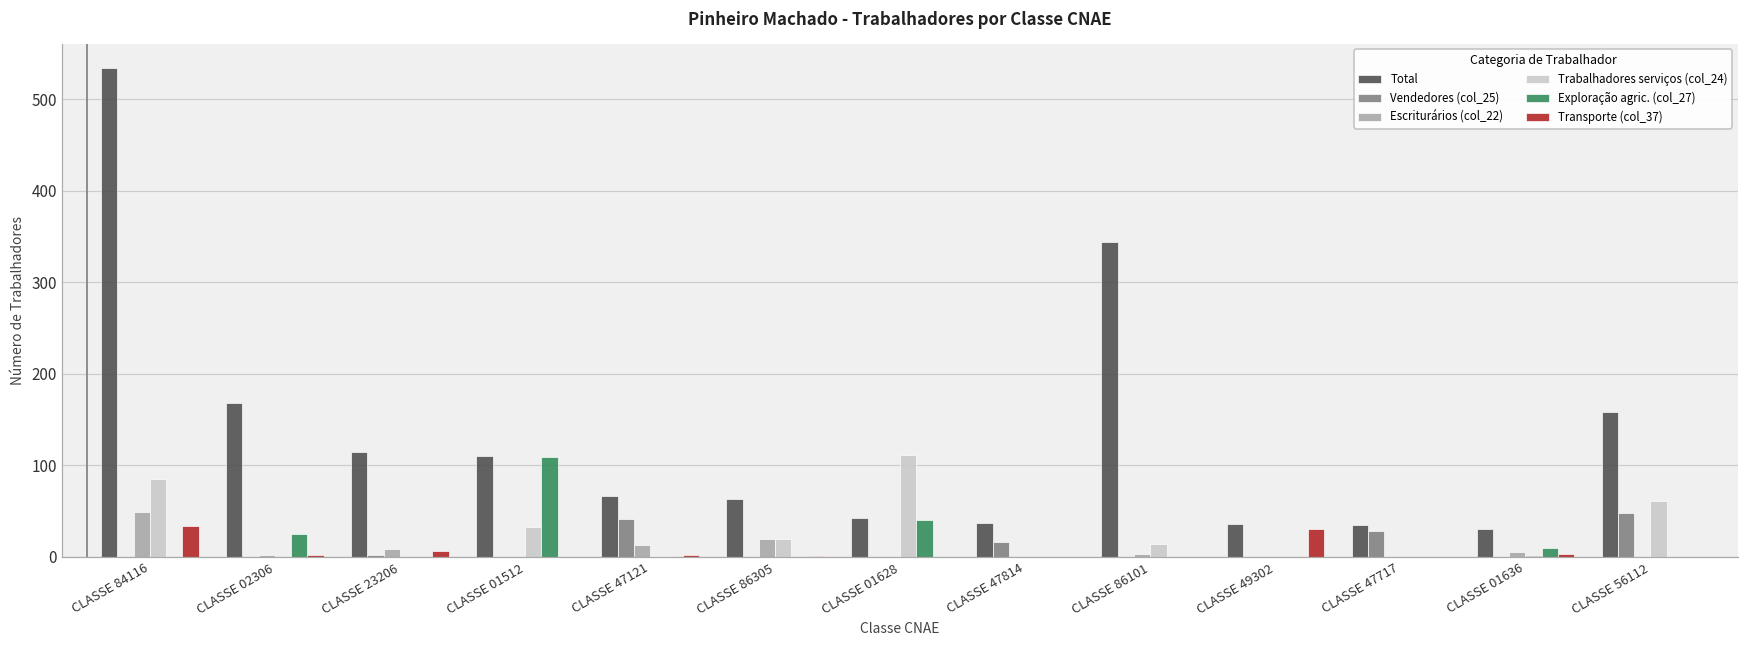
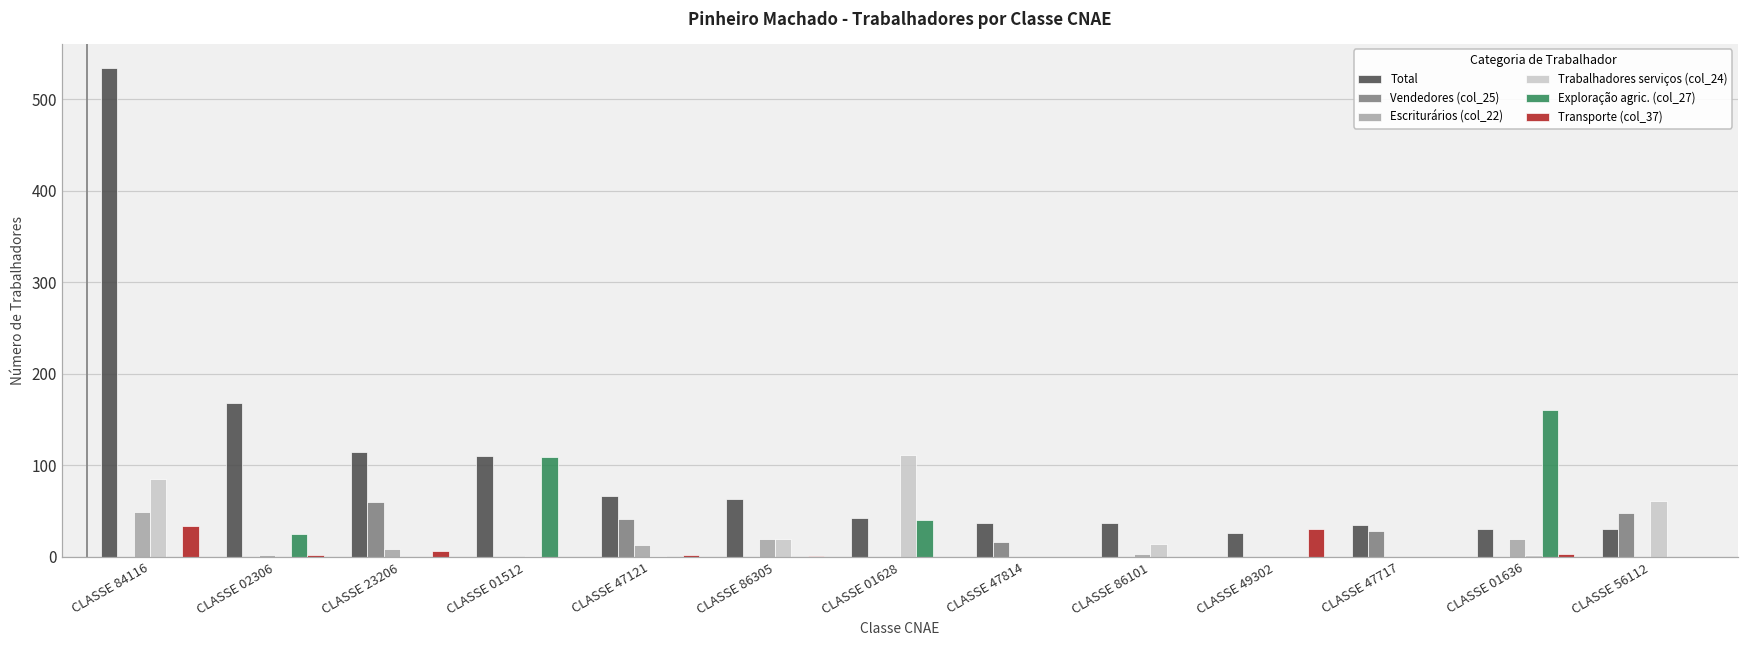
  {
    "Total": {
      "CLASSE 84116": 530,
      "CLASSE 02306": 170,
      "CLASSE 23206": 120,
      "CLASSE 01512": 110,
      "CLASSE 47121": 70,
      "CLASSE 86305": 60,
      "CLASSE 01628": 40,
      "CLASSE 47814": 40,
-     "CLASSE 86101": 340,
-     "CLASSE 49302": 40,
+     "CLASSE 86101": 40,
+     "CLASSE 49302": 30,
      "CLASSE 47717": 40,
      "CLASSE 01636": 30,
-     "CLASSE 56112": 160
+     "CLASSE 56112": 30
    },
    "Vendedores (col_25)": {
      "CLASSE 84116": 0,
      "CLASSE 02306": 0,
-     "CLASSE 23206": 0,
+     "CLASSE 23206": 60,
      "CLASSE 01512": 0,
      "CLASSE 47121": 40,
      "CLASSE 86305": 0,
      "CLASSE 01628": 0,
      "CLASSE 47814": 20,
      "CLASSE 86101": 0,
      "CLASSE 49302": 0,
      "CLASSE 47717": 30,
      "CLASSE 01636": 0,
      "CLASSE 56112": 50
    },
    "Escriturários (col_22)": {
      "CLASSE 84116": 50,
      "CLASSE 23206": 10,
      "CLASSE 01512": 0,
      "CLASSE 47121": 10,
      "CLASSE 86305": 20,
      "CLASSE 01628": 0,
      "CLASSE 47814": 0,
      "CLASSE 49302": 0,
      "CLASSE 47717": 0,
-     "CLASSE 01636": 10,
+     "CLASSE 01636": 20,
      "CLASSE 56112": 0
    },
    "Trabalhadores serviços (col_24)": {
      "CLASSE 84116": 90,
      "CLASSE 02306": 0,
      "CLASSE 23206": 0,
-     "CLASSE 01512": 30,
+     "CLASSE 01512": 0,
      "CLASSE 86305": 20,
      "CLASSE 01628": 110,
      "CLASSE 47814": 0,
      "CLASSE 86101": 10,
      "CLASSE 49302": 0,
      "CLASSE 47717": 0,
      "CLASSE 56112": 60
    },
    "Exploração agric. (col_27)": {
      "CLASSE 84116": 0,
      "CLASSE 02306": 30,
      "CLASSE 23206": 0,
      "CLASSE 01512": 110,
      "CLASSE 47121": 0,
      "CLASSE 86305": 0,
      "CLASSE 01628": 40,
      "CLASSE 47814": 0,
      "CLASSE 86101": 0,
      "CLASSE 49302": 0,
      "CLASSE 47717": 0,
-     "CLASSE 01636": 10,
+     "CLASSE 01636": 160,
      "CLASSE 56112": 0
    },
    "Transporte (col_37)": {
      "CLASSE 84116": 30,
      "CLASSE 23206": 10,
      "CLASSE 01512": 0,
      "CLASSE 01628": 0,
      "CLASSE 47814": 0,
      "CLASSE 86101": 0,
      "CLASSE 49302": 30,
      "CLASSE 47717": 0,
      "CLASSE 56112": 0
    }
  }
